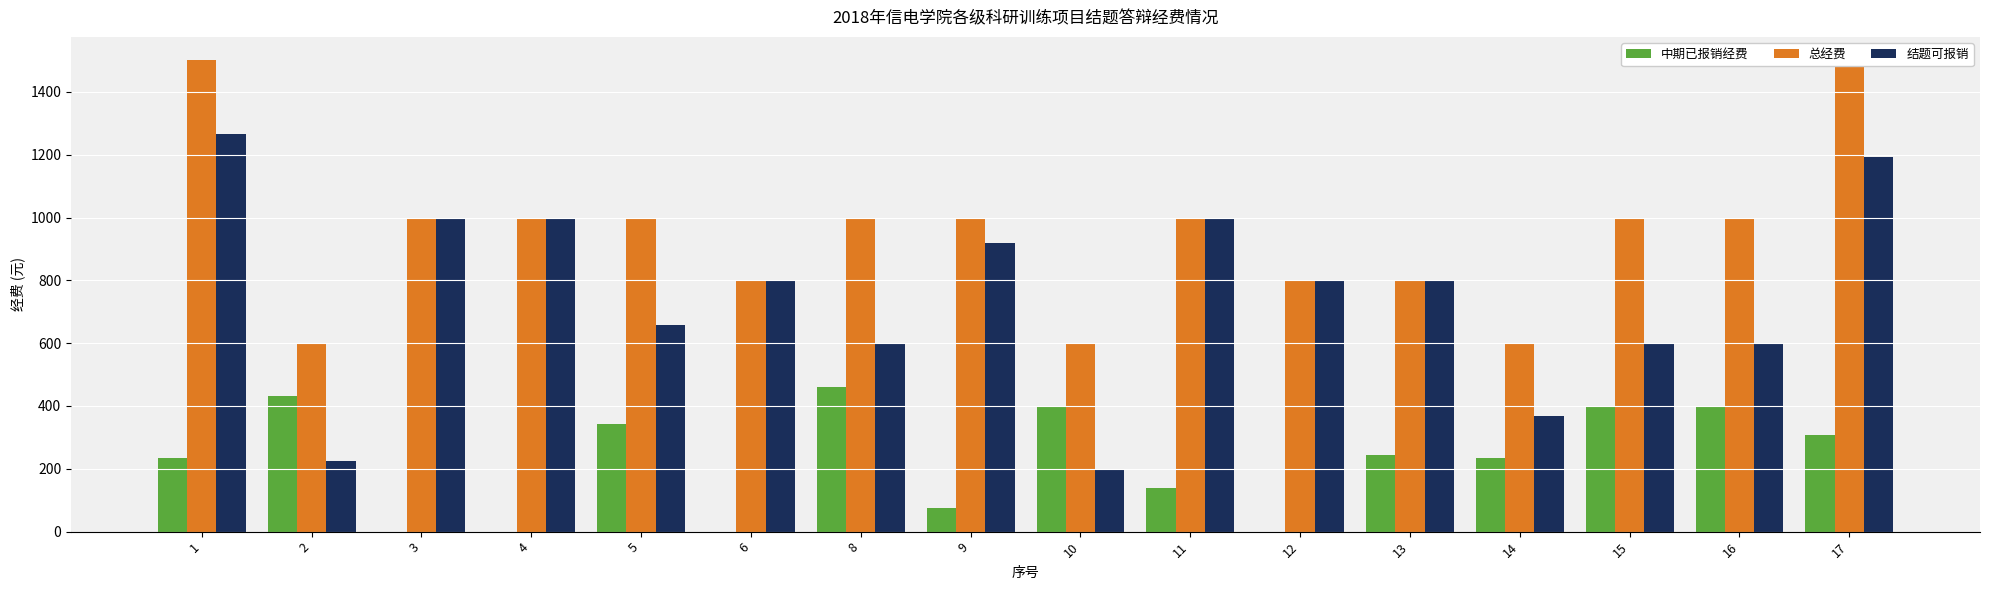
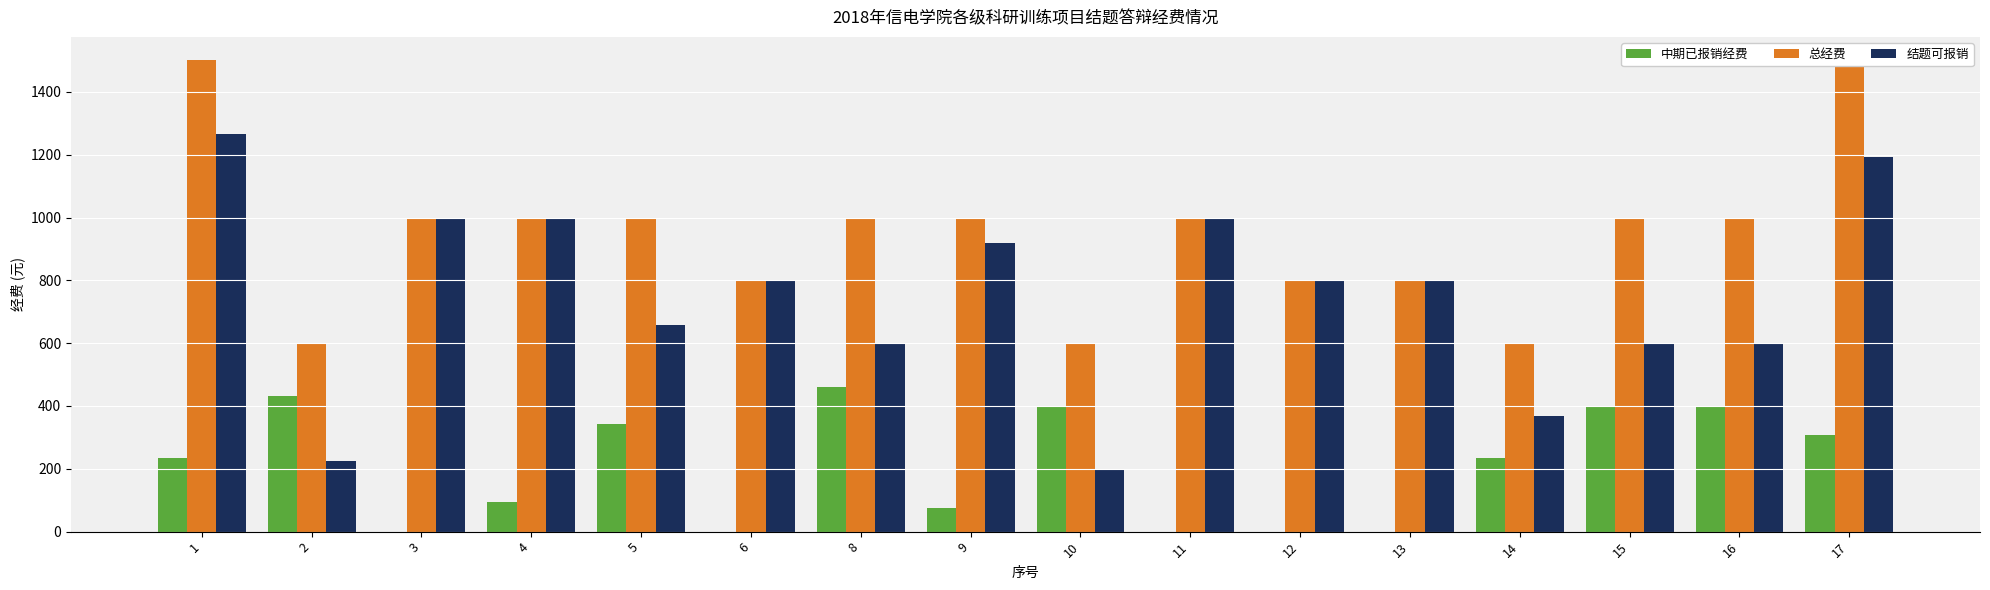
  {
    "中期已报销经费": {
      "1": 230,
      "2": 430,
      "3": 0,
-     "4": 0,
+     "4": 90,
      "5": 340,
      "6": 0,
      "8": 460,
      "9": 70,
      "10": 400,
-     "11": 140,
+     "11": 0,
      "12": 0,
-     "13": 240,
+     "13": 0,
      "14": 230,
      "15": 400,
      "16": 400,
      "17": 310
    },
    "总经费": {
      "1": 1500,
      "2": 600,
      "3": 1000,
      "4": 1000,
      "5": 1000,
      "6": 800,
      "8": 1000,
      "9": 1000,
      "10": 600,
      "11": 1000,
      "12": 800,
      "13": 800,
      "14": 600,
      "15": 1000,
      "16": 1000
    },
    "结题可报销": {
      "1": 1270,
      "2": 230,
      "3": 1000,
      "4": 1000,
      "5": 660,
      "6": 800,
      "8": 600,
      "9": 920,
      "10": 200,
      "11": 1000,
      "12": 800,
      "13": 800,
      "14": 370,
      "15": 600,
      "16": 600,
      "17": 1190
    }
  }
